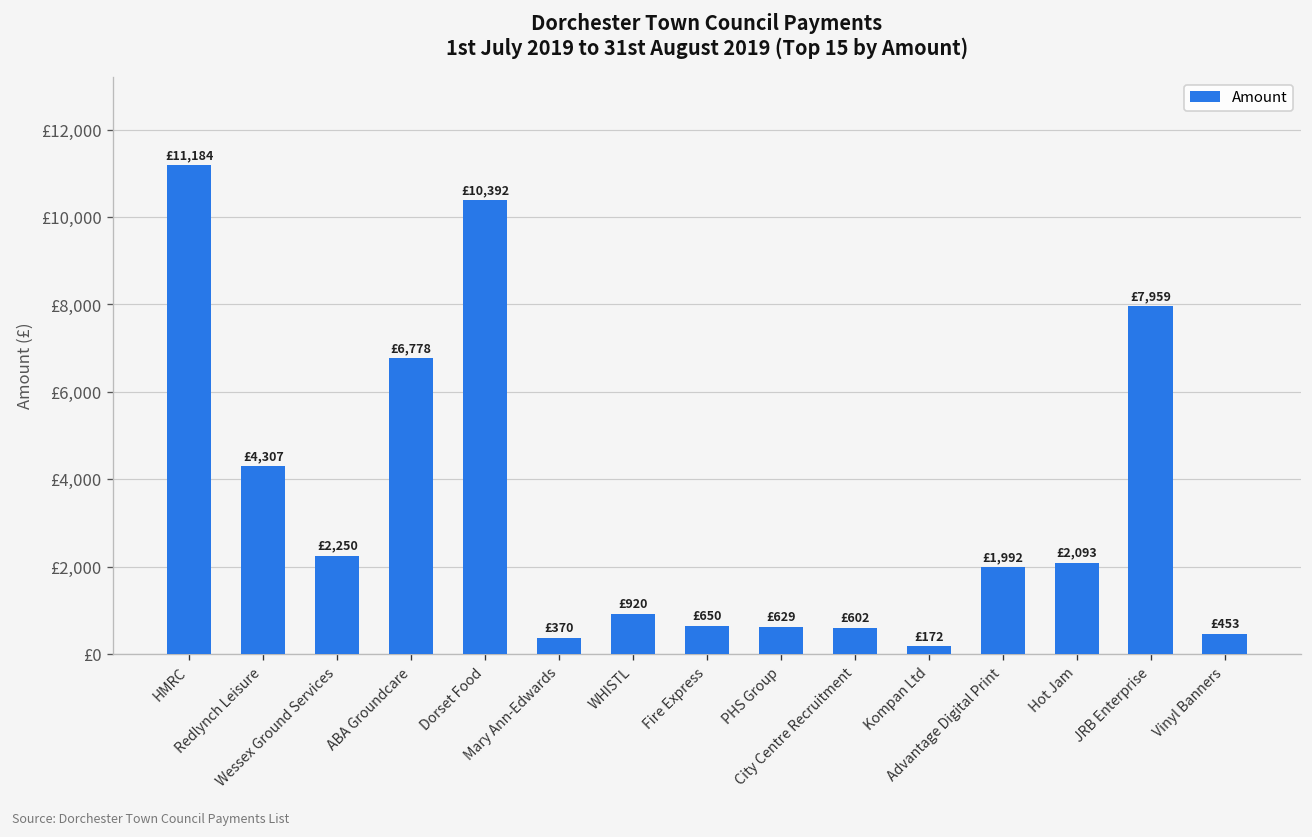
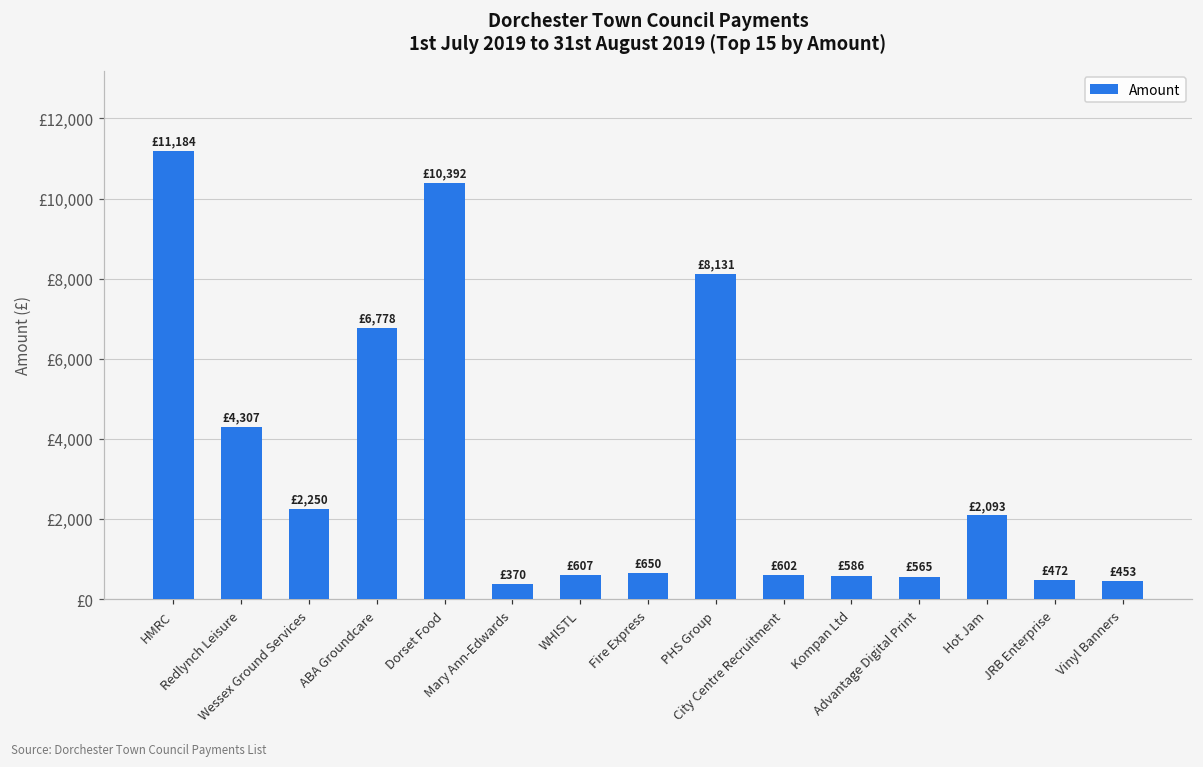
  {
    "HMRC": "£11,184",
    "Redlynch Leisure": "£4,307",
    "Wessex Ground Services": "£2,250",
    "ABA Groundcare": "£6,778",
    "Dorset Food": "£10,392",
    "Mary Ann-Edwards": "£370",
-   "WHISTL": "£920",
+   "WHISTL": "£607",
    "Fire Express": "£650",
-   "PHS Group": "£629",
+   "PHS Group": "£8,131",
    "City Centre Recruitment": "£602",
-   "Kompan Ltd": "£172",
-   "Advantage Digital Print": "£1,992",
+   "Kompan Ltd": "£586",
+   "Advantage Digital Print": "£565",
    "Hot Jam": "£2,093",
-   "JRB Enterprise": "£7,959",
+   "JRB Enterprise": "£472",
    "Vinyl Banners": "£453"
  }
